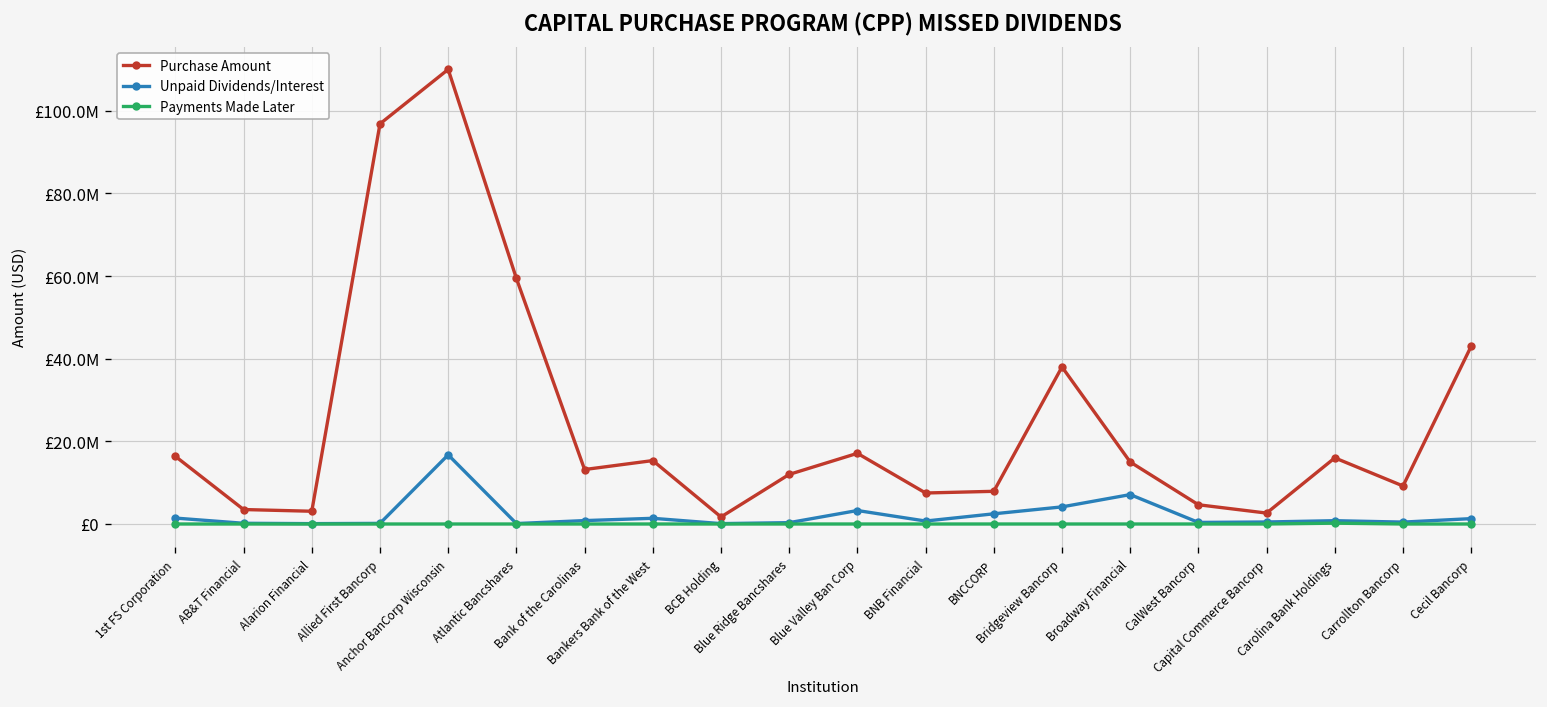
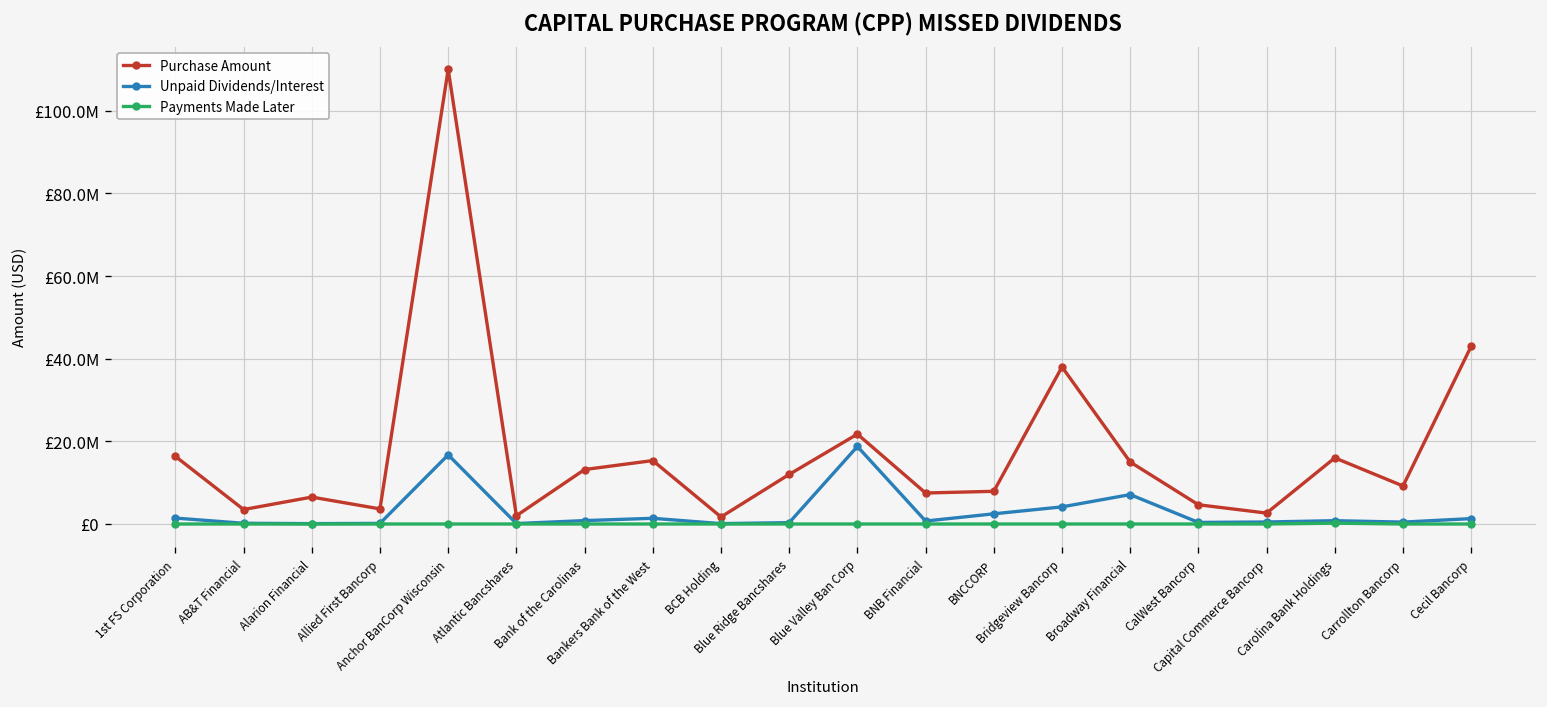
  {
    "Purchase Amount": {
      "1st FS Corporation": "£16000000",
      "AB&T Financial": "£4000000",
-     "Alarion Financial": "£3000000",
-     "Allied First Bancorp": "£97000000",
+     "Alarion Financial": "£7000000",
+     "Allied First Bancorp": "£4000000",
      "Anchor BanCorp Wisconsin": "£110000000",
-     "Atlantic Bancshares": "£59000000",
+     "Atlantic Bancshares": "£2000000",
      "Bank of the Carolinas": "£13000000",
      "Bankers Bank of the West": "£15000000",
      "BCB Holding": "£2000000",
      "Blue Ridge Bancshares": "£12000000",
-     "Blue Valley Ban Corp": "£17000000",
+     "Blue Valley Ban Corp": "£22000000",
      "BNB Financial": "£8000000",
      "BNCCORP": "£8000000",
      "Bridgeview Bancorp": "£38000000",
      "Broadway Financial": "£15000000",
      "CalWest Bancorp": "£5000000",
      "Capital Commerce Bancorp": "£3000000",
      "Carolina Bank Holdings": "£16000000",
      "Carrollton Bancorp": "£9000000",
      "Cecil Bancorp": "£43000000"
    },
    "Unpaid Dividends/Interest": {
      "1st FS Corporation": "£1000000",
      "Anchor BanCorp Wisconsin": "£17000000",
      "Bank of the Carolinas": "£1000000",
      "Bankers Bank of the West": "£1000000",
-     "Blue Valley Ban Corp": "£3000000",
+     "Blue Valley Ban Corp": "£19000000",
      "BNCCORP": "£2000000",
      "Bridgeview Bancorp": "£4000000",
      "Broadway Financial": "£7000000",
      "Cecil Bancorp": "£1000000"
    },
    "Payments Made Later": {
      "1st FS Corporation": "£0",
      "Anchor BanCorp Wisconsin": "£0",
      "Bank of the Carolinas": "£0",
      "Bankers Bank of the West": "£0",
      "Blue Valley Ban Corp": "£0",
      "BNCCORP": "£0",
      "Bridgeview Bancorp": "£0",
      "Broadway Financial": "£0",
      "Cecil Bancorp": "£0"
    }
  }
